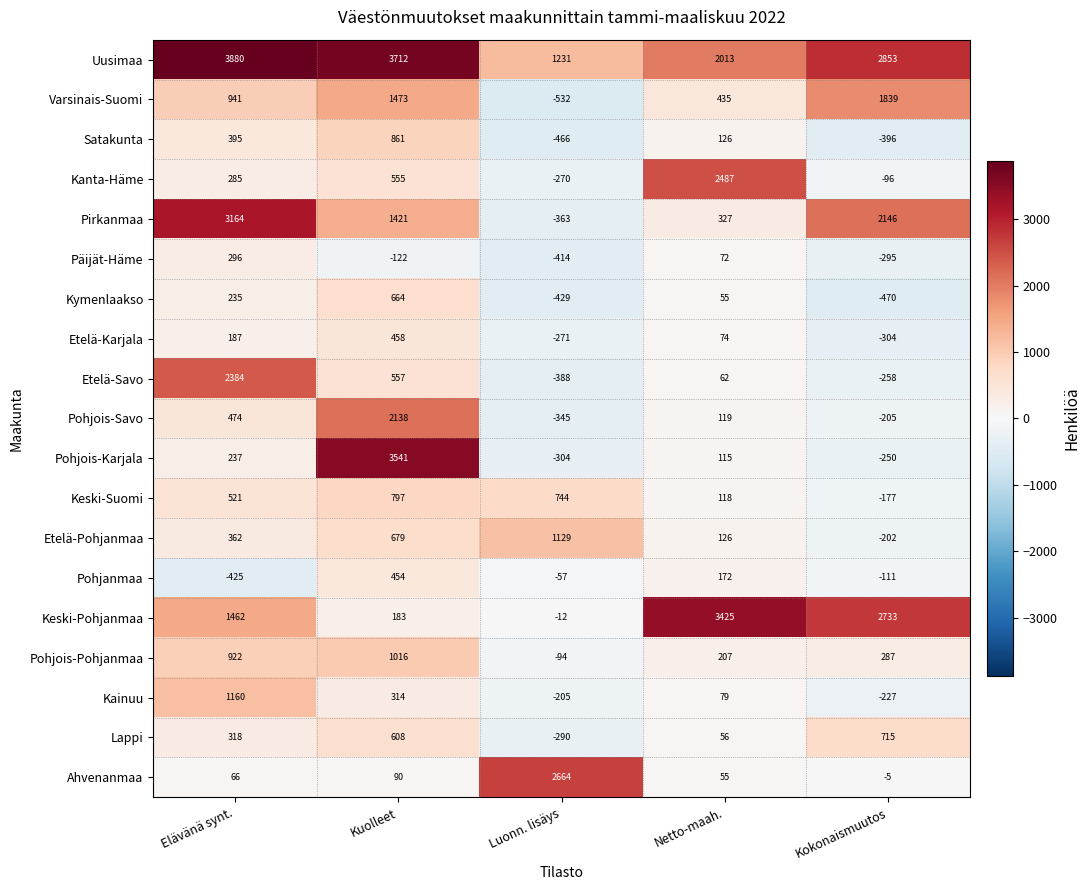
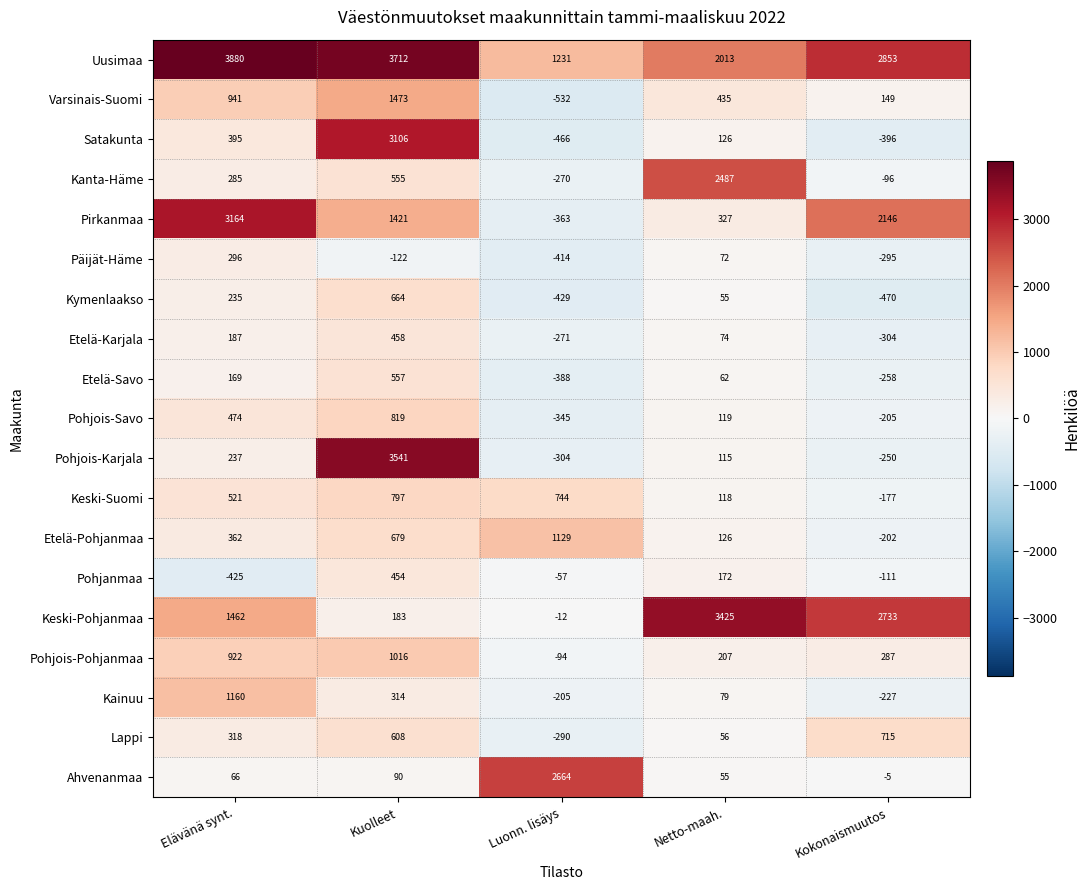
  {
    "Uusimaa": {
      "Elävänä synt.": 3880,
      "Kuolleet": 3712,
      "Luonn. lisäys": 1231,
      "Netto-maah.": 2013,
      "Kokonaismuutos": 2853
    },
    "Varsinais-Suomi": {
      "Elävänä synt.": 941,
      "Kuolleet": 1473,
      "Luonn. lisäys": -532,
      "Netto-maah.": 435,
-     "Kokonaismuutos": 1839
+     "Kokonaismuutos": 149
    },
    "Satakunta": {
      "Elävänä synt.": 395,
-     "Kuolleet": 861,
+     "Kuolleet": 3106,
      "Luonn. lisäys": -466,
      "Netto-maah.": 126,
      "Kokonaismuutos": -396
    },
    "Kanta-Häme": {
      "Elävänä synt.": 285,
      "Kuolleet": 555,
      "Luonn. lisäys": -270,
      "Netto-maah.": 2487,
      "Kokonaismuutos": -96
    },
    "Pirkanmaa": {
      "Elävänä synt.": 3164,
      "Kuolleet": 1421,
      "Luonn. lisäys": -363,
      "Netto-maah.": 327,
      "Kokonaismuutos": 2146
    },
    "Päijät-Häme": {
      "Elävänä synt.": 296,
      "Kuolleet": -122,
      "Luonn. lisäys": -414,
      "Netto-maah.": 72,
      "Kokonaismuutos": -295
    },
    "Kymenlaakso": {
      "Elävänä synt.": 235,
      "Kuolleet": 664,
      "Luonn. lisäys": -429,
      "Netto-maah.": 55,
      "Kokonaismuutos": -470
    },
    "Etelä-Karjala": {
      "Elävänä synt.": 187,
      "Kuolleet": 458,
      "Luonn. lisäys": -271,
      "Netto-maah.": 74,
      "Kokonaismuutos": -304
    },
    "Etelä-Savo": {
-     "Elävänä synt.": 2384,
+     "Elävänä synt.": 169,
      "Kuolleet": 557,
      "Luonn. lisäys": -388,
      "Netto-maah.": 62,
      "Kokonaismuutos": -258
    },
    "Pohjois-Savo": {
      "Elävänä synt.": 474,
-     "Kuolleet": 2138,
+     "Kuolleet": 819,
      "Luonn. lisäys": -345,
      "Netto-maah.": 119,
      "Kokonaismuutos": -205
    },
    "Pohjois-Karjala": {
      "Elävänä synt.": 237,
      "Kuolleet": 3541,
      "Luonn. lisäys": -304,
      "Netto-maah.": 115,
      "Kokonaismuutos": -250
    },
    "Keski-Suomi": {
      "Elävänä synt.": 521,
      "Kuolleet": 797,
      "Luonn. lisäys": 744,
      "Netto-maah.": 118,
      "Kokonaismuutos": -177
    },
    "Etelä-Pohjanmaa": {
      "Elävänä synt.": 362,
      "Kuolleet": 679,
      "Luonn. lisäys": 1129,
      "Netto-maah.": 126,
      "Kokonaismuutos": -202
    },
    "Pohjanmaa": {
      "Elävänä synt.": -425,
      "Kuolleet": 454,
      "Luonn. lisäys": -57,
      "Netto-maah.": 172,
      "Kokonaismuutos": -111
    },
    "Keski-Pohjanmaa": {
      "Elävänä synt.": 1462,
      "Kuolleet": 183,
      "Luonn. lisäys": -12,
      "Netto-maah.": 3425,
      "Kokonaismuutos": 2733
    },
    "Pohjois-Pohjanmaa": {
      "Elävänä synt.": 922,
      "Kuolleet": 1016,
      "Luonn. lisäys": -94,
      "Netto-maah.": 207,
      "Kokonaismuutos": 287
    },
    "Kainuu": {
      "Elävänä synt.": 1160,
      "Kuolleet": 314,
      "Luonn. lisäys": -205,
      "Netto-maah.": 79,
      "Kokonaismuutos": -227
    },
    "Lappi": {
      "Elävänä synt.": 318,
      "Kuolleet": 608,
      "Luonn. lisäys": -290,
      "Netto-maah.": 56,
      "Kokonaismuutos": 715
    },
    "Ahvenanmaa": {
      "Elävänä synt.": 66,
      "Kuolleet": 90,
      "Luonn. lisäys": 2664,
      "Netto-maah.": 55,
      "Kokonaismuutos": -5
    }
  }
